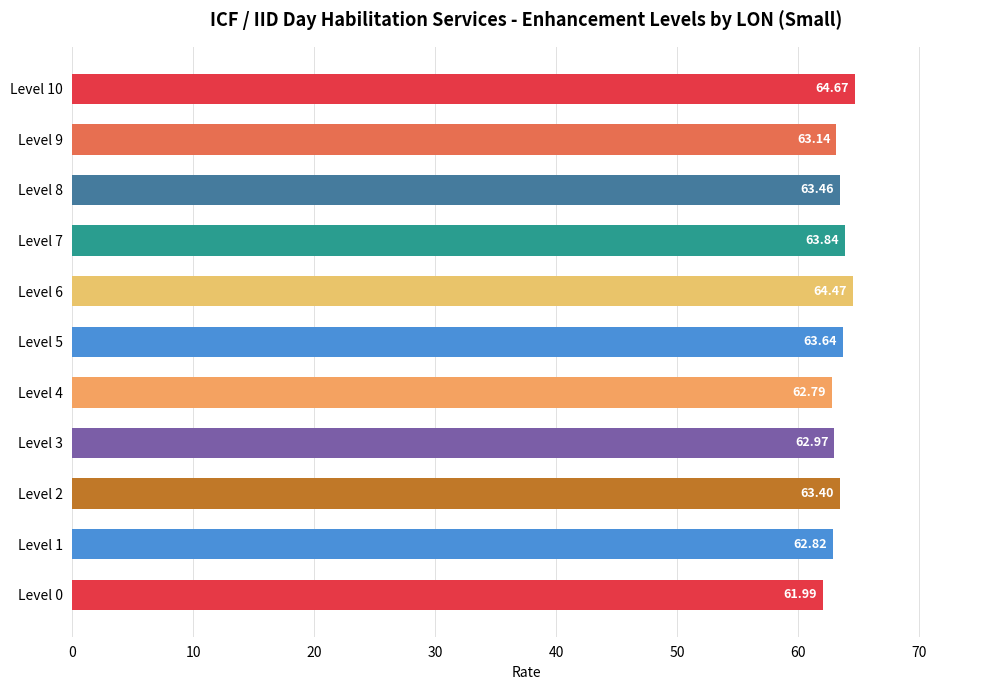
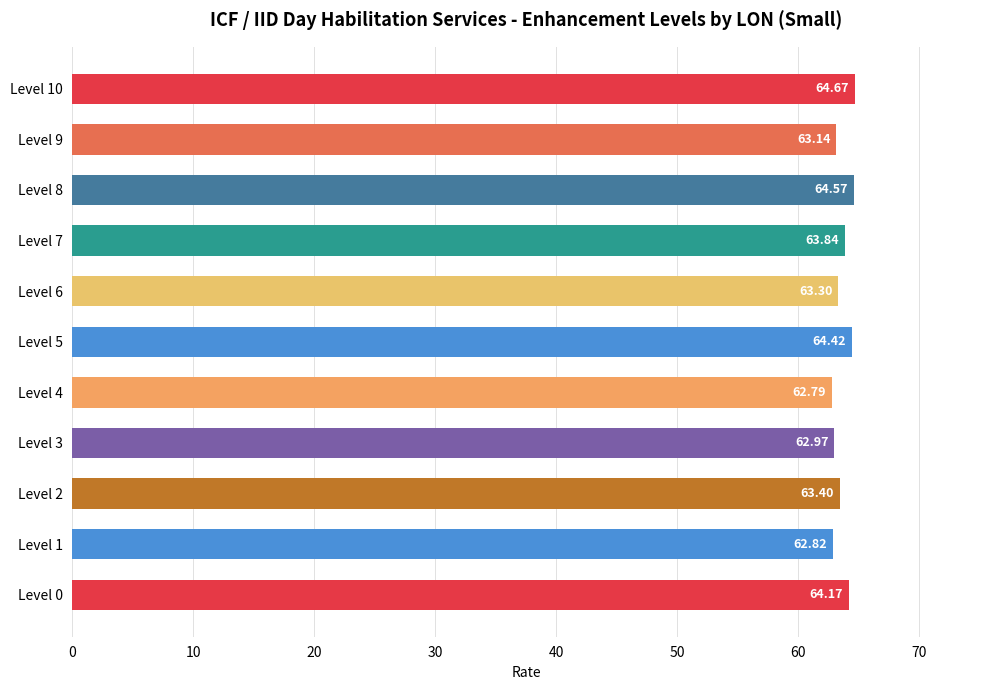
  {
    "Level 10": 64.67,
    "Level 9": 63.14,
-   "Level 8": 63.46,
+   "Level 8": 64.57,
    "Level 7": 63.84,
-   "Level 6": 64.47,
-   "Level 5": 63.64,
+   "Level 6": 63.30,
+   "Level 5": 64.42,
    "Level 4": 62.79,
    "Level 3": 62.97,
    "Level 2": 63.40,
    "Level 1": 62.82,
-   "Level 0": 61.99
+   "Level 0": 64.17
  }
